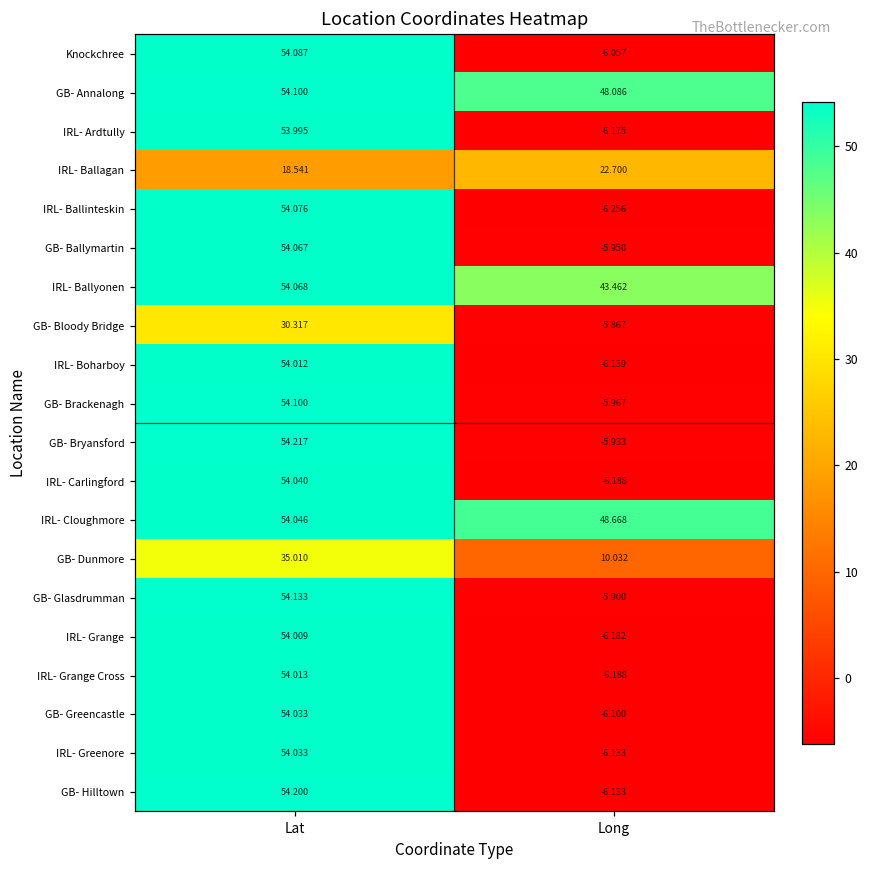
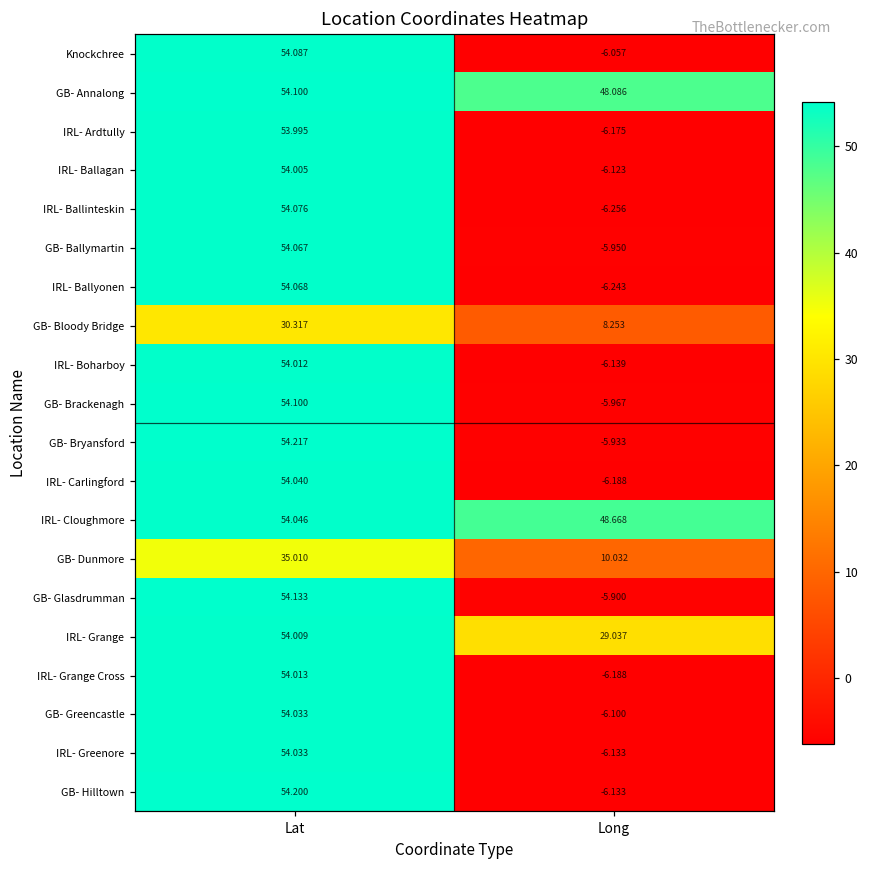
  {
    "Knockchree": {
      "Lat": 54.087,
      "Long": -6.057
    },
    "GB- Annalong": {
      "Lat": 54.100,
      "Long": 48.086
    },
    "IRL- Ardtully": {
      "Lat": 53.995,
      "Long": -6.175
    },
    "IRL- Ballagan": {
-     "Lat": 18.541,
-     "Long": 22.700
+     "Lat": 54.005,
+     "Long": -6.123
    },
    "IRL- Ballinteskin": {
      "Lat": 54.076,
      "Long": -6.256
    },
    "GB- Ballymartin": {
      "Lat": 54.067,
      "Long": -5.950
    },
    "IRL- Ballyonen": {
      "Lat": 54.068,
-     "Long": 43.462
+     "Long": -6.243
    },
    "GB- Bloody Bridge": {
      "Lat": 30.317,
-     "Long": -5.867
+     "Long": 8.253
    },
    "IRL- Boharboy": {
      "Lat": 54.012,
      "Long": -6.139
    },
    "GB- Brackenagh": {
      "Lat": 54.100,
      "Long": -5.967
    },
    "GB- Bryansford": {
      "Lat": 54.217,
      "Long": -5.933
    },
    "IRL- Carlingford": {
      "Lat": 54.040,
      "Long": -6.188
    },
    "IRL- Cloughmore": {
      "Lat": 54.046,
      "Long": 48.668
    },
    "GB- Dunmore": {
      "Lat": 35.010,
      "Long": 10.032
    },
    "GB- Glasdrumman": {
      "Lat": 54.133,
      "Long": -5.900
    },
    "IRL- Grange": {
      "Lat": 54.009,
-     "Long": -6.182
+     "Long": 29.037
    },
    "IRL- Grange Cross": {
      "Lat": 54.013,
      "Long": -6.188
    },
    "GB- Greencastle": {
      "Lat": 54.033,
      "Long": -6.100
    },
    "IRL- Greenore": {
      "Lat": 54.033,
      "Long": -6.133
    },
    "GB- Hilltown": {
      "Lat": 54.200,
      "Long": -6.133
    }
  }
